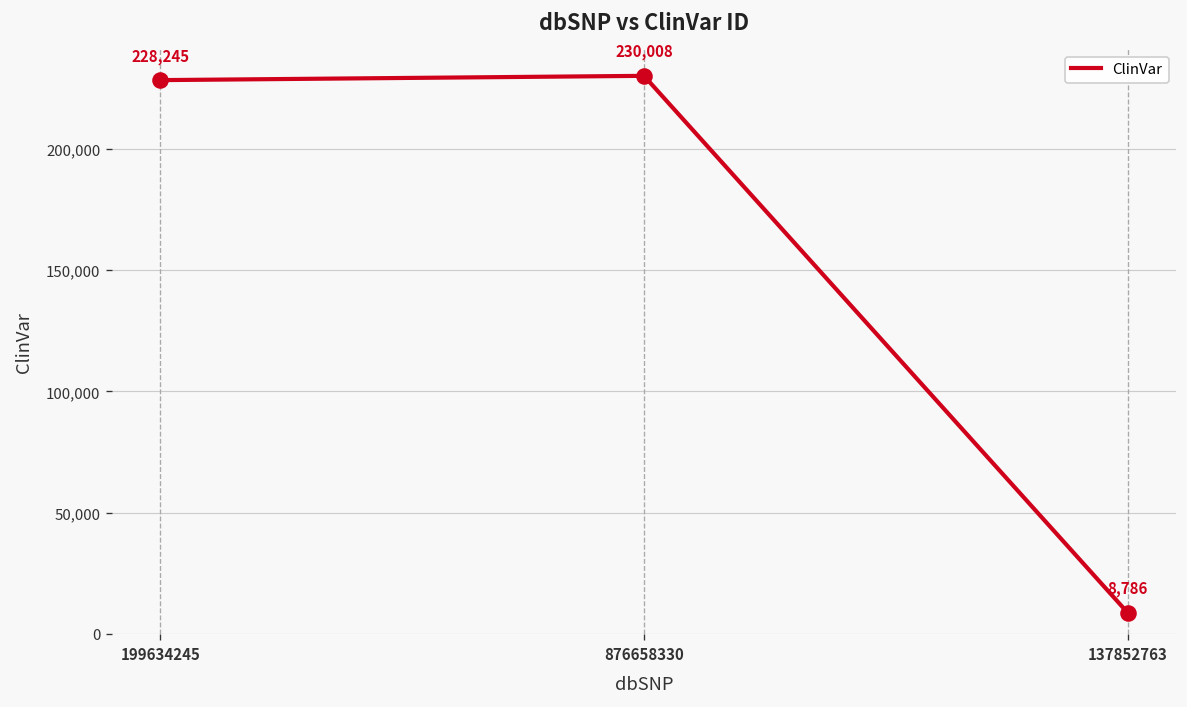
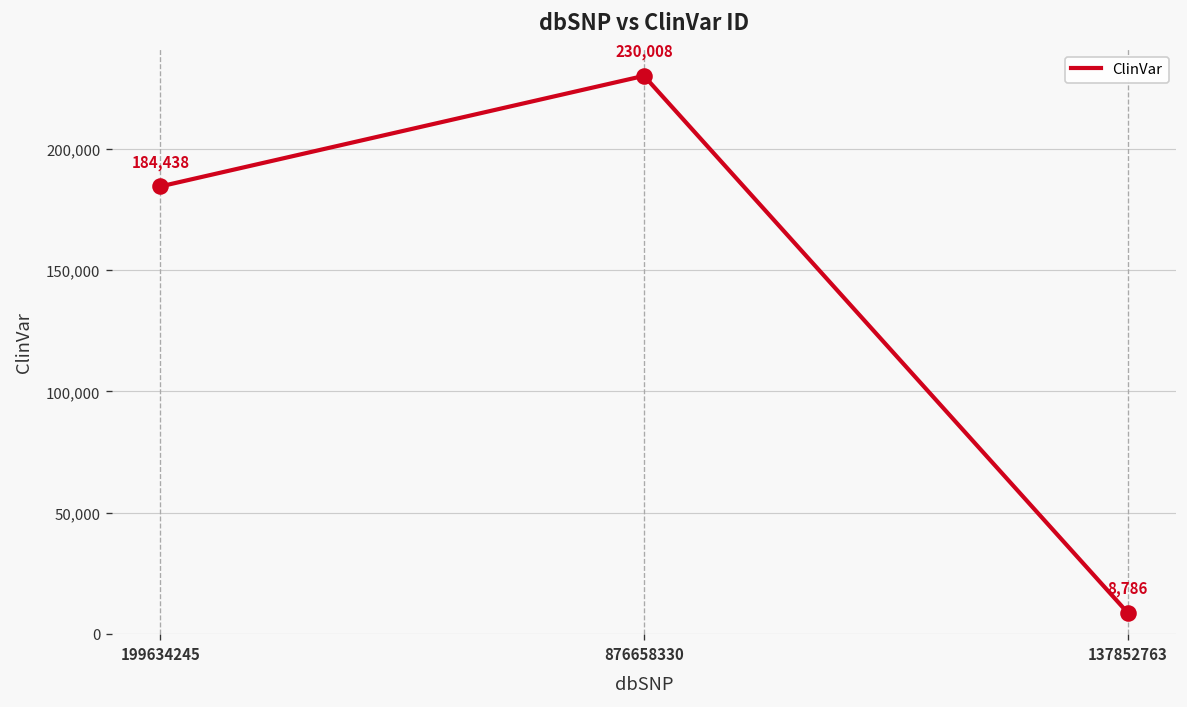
  {
-   "199634245": "228,245",
+   "199634245": "184,438",
    "876658330": "230,008",
    "137852763": "8,786"
  }
